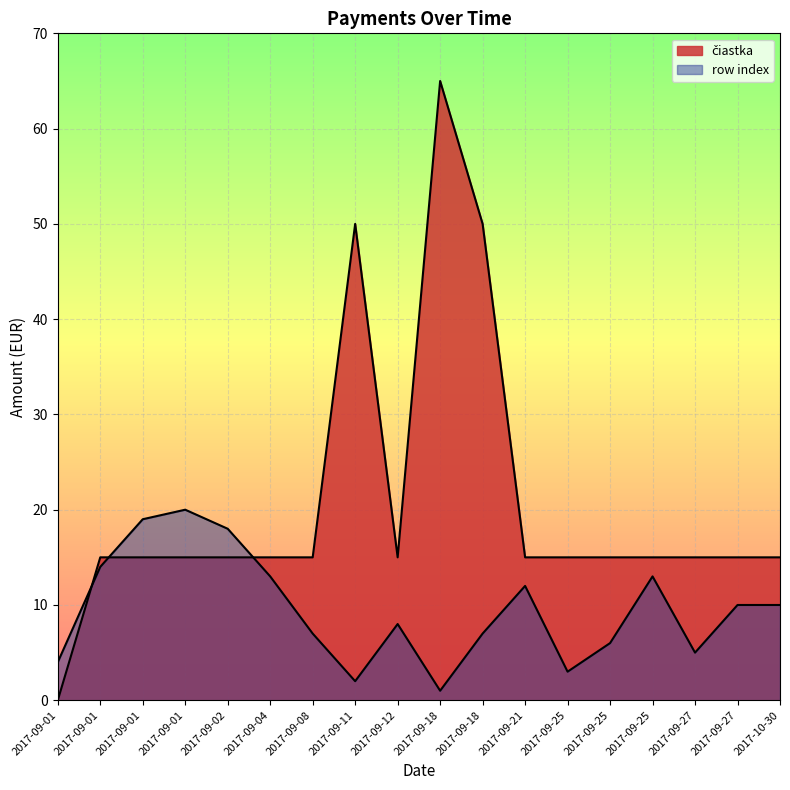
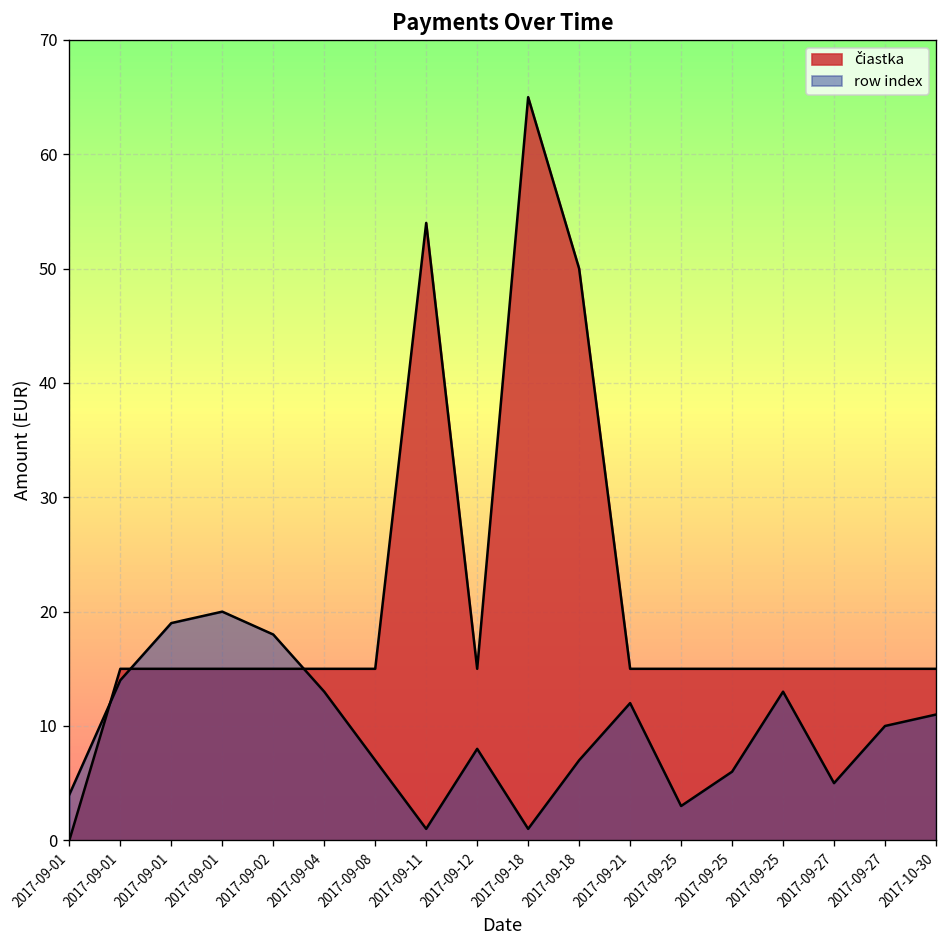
  {
    "čiastka": {
      "2017-09-02": 15,
      "2017-09-04": 15,
      "2017-09-08": 15,
-     "2017-09-11": 50,
+     "2017-09-11": 54,
      "2017-09-12": 15,
      "2017-09-21": 15,
      "2017-10-30": 15
    },
    "row index": {
      "2017-09-02": 18,
      "2017-09-04": 13,
      "2017-09-08": 7,
-     "2017-09-11": 2,
+     "2017-09-11": 1,
      "2017-09-12": 8,
      "2017-09-21": 12,
-     "2017-10-30": 10
+     "2017-10-30": 11
    }
  }
